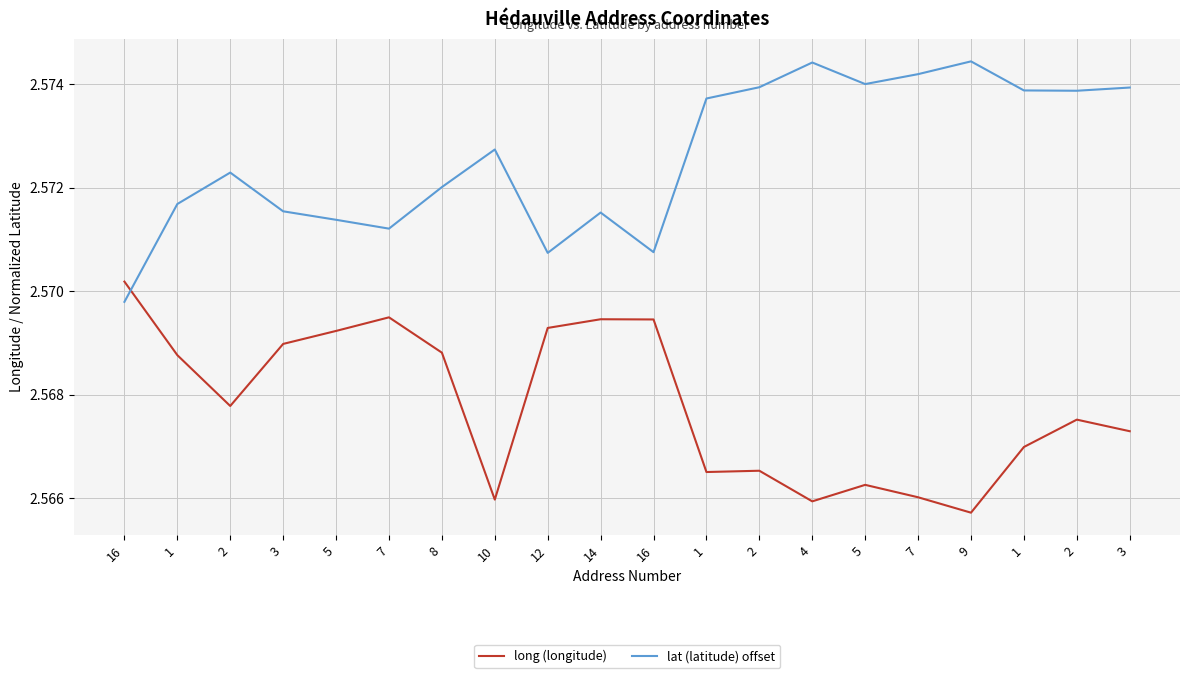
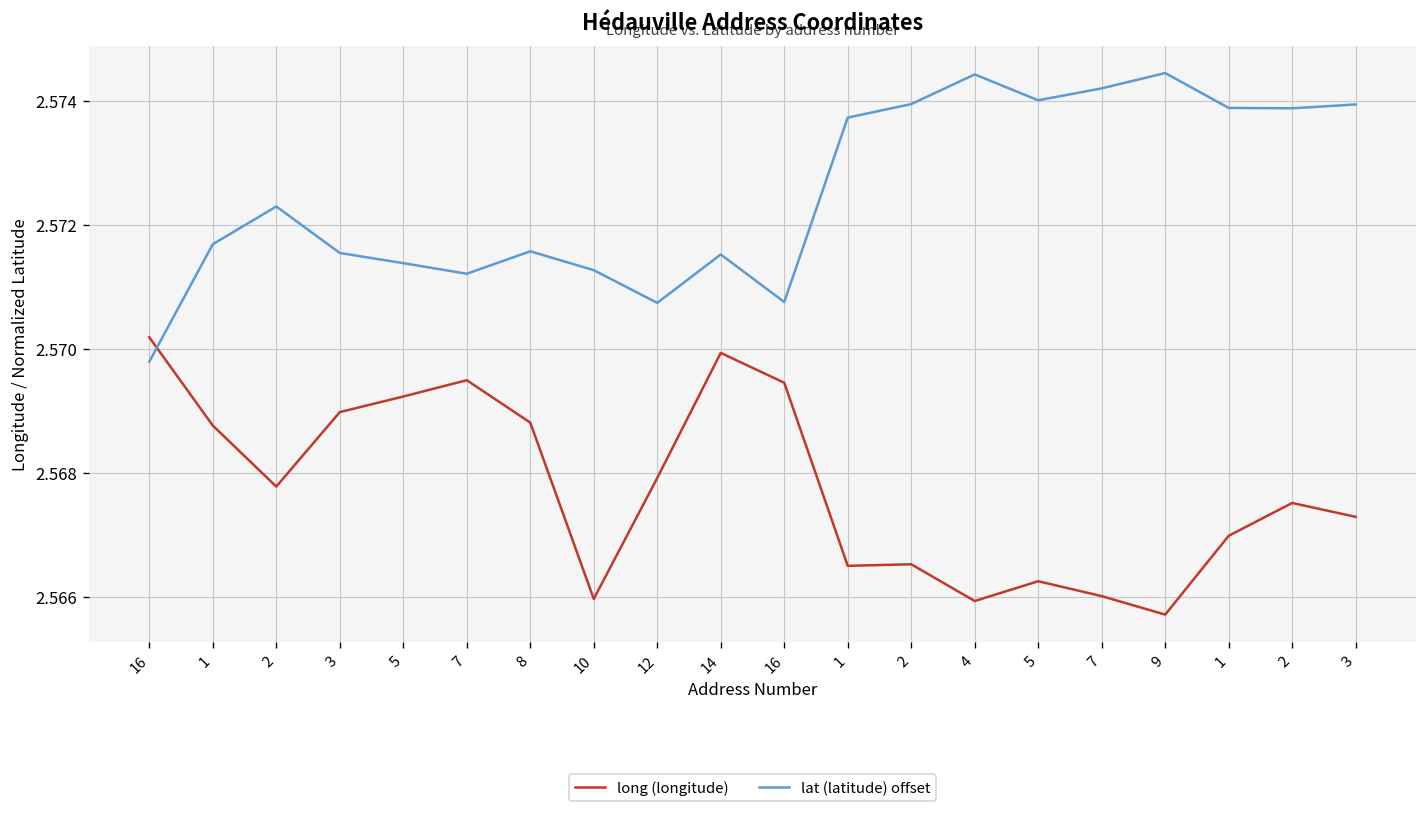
  {
    "long (longitude)": {
      "8": 2.5688,
      "10": 2.5660,
-     "12": 2.5693,
-     "14": 2.5695,
+     "12": 2.5679,
+     "14": 2.5699,
      "4": 2.5659,
      "9": 2.5657
    },
    "lat (latitude) offset": {
-     "8": 2.5720,
-     "10": 2.5727,
+     "8": 2.5716,
+     "10": 2.5713,
      "12": 2.5707,
      "14": 2.5715,
      "4": 2.5744,
      "9": 2.5744
    }
  }
